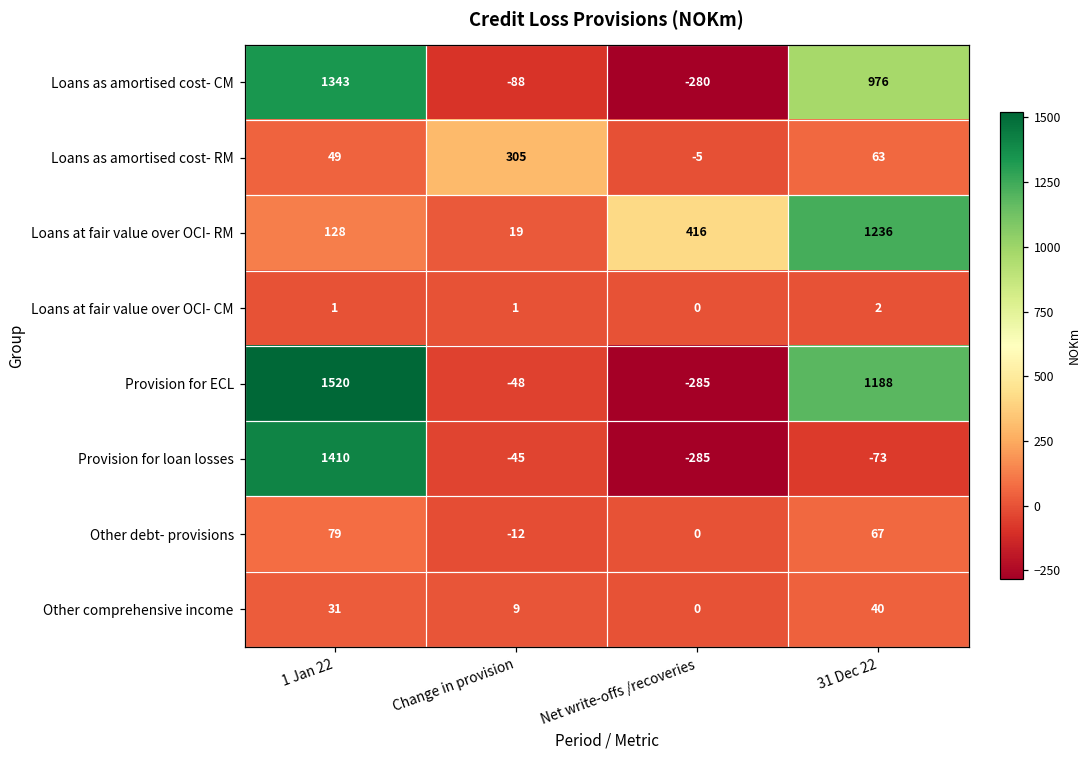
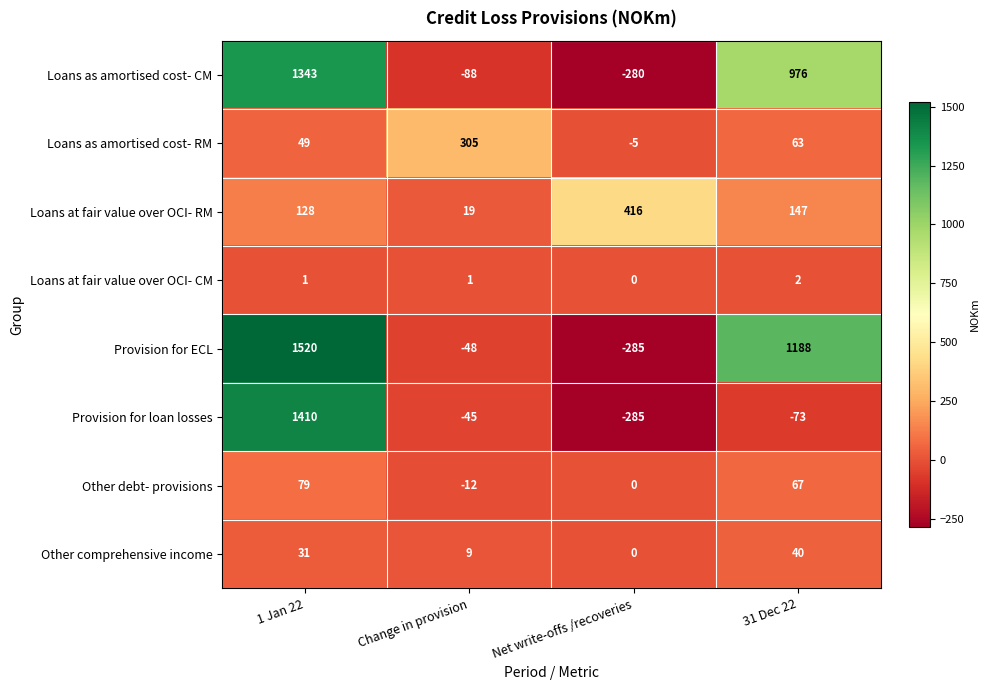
  {
    "Loans as amortised cost- CM": {
      "1 Jan 22": 1343,
      "Change in provision": -88,
      "Net write-offs /recoveries": -280,
      "31 Dec 22": 976
    },
    "Loans as amortised cost- RM": {
      "1 Jan 22": 49,
      "Change in provision": 305,
      "Net write-offs /recoveries": -5,
      "31 Dec 22": 63
    },
    "Loans at fair value over OCI- RM": {
      "1 Jan 22": 128,
      "Change in provision": 19,
      "Net write-offs /recoveries": 416,
-     "31 Dec 22": 1236
+     "31 Dec 22": 147
    },
    "Loans at fair value over OCI- CM": {
      "1 Jan 22": 1,
      "Change in provision": 1,
      "Net write-offs /recoveries": 0,
      "31 Dec 22": 2
    },
    "Provision for ECL": {
      "1 Jan 22": 1520,
      "Change in provision": -48,
      "Net write-offs /recoveries": -285,
      "31 Dec 22": 1188
    },
    "Provision for loan losses": {
      "1 Jan 22": 1410,
      "Change in provision": -45,
      "Net write-offs /recoveries": -285,
      "31 Dec 22": -73
    },
    "Other debt- provisions": {
      "1 Jan 22": 79,
      "Change in provision": -12,
      "Net write-offs /recoveries": 0,
      "31 Dec 22": 67
    },
    "Other comprehensive income": {
      "1 Jan 22": 31,
      "Change in provision": 9,
      "Net write-offs /recoveries": 0,
      "31 Dec 22": 40
    }
  }
